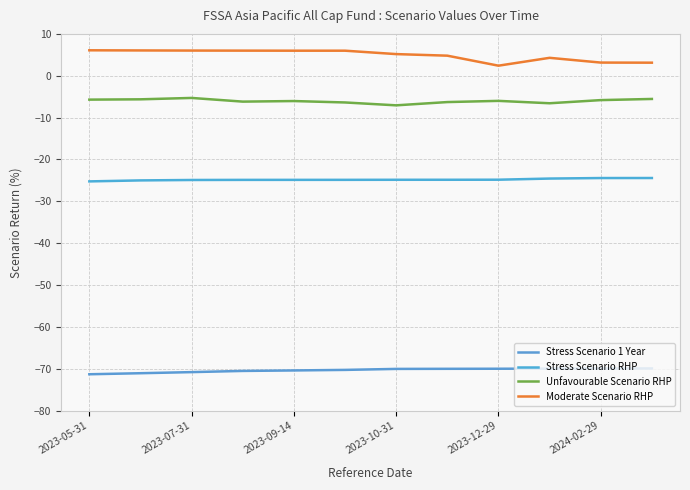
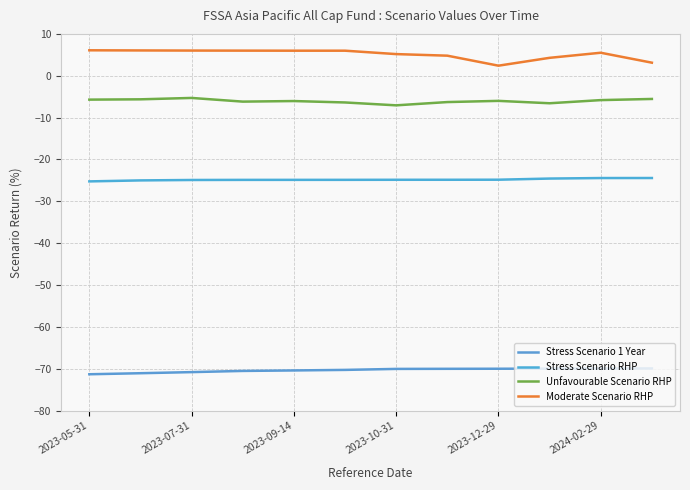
  {
    "Unfavourable Scenario RHP": {
      "2023-05-31": -6,
      "2023-07-31": -5,
      "2023-09-14": -6,
      "2023-10-31": -7,
      "2023-12-29": -6,
      "2024-02-29": -6
    },
    "Moderate Scenario RHP": {
      "2023-05-31": 6,
      "2023-07-31": 6,
      "2023-09-14": 6,
      "2023-10-31": 5,
      "2023-12-29": 2,
-     "2024-02-29": 3
+     "2024-02-29": 5
    }
  }
